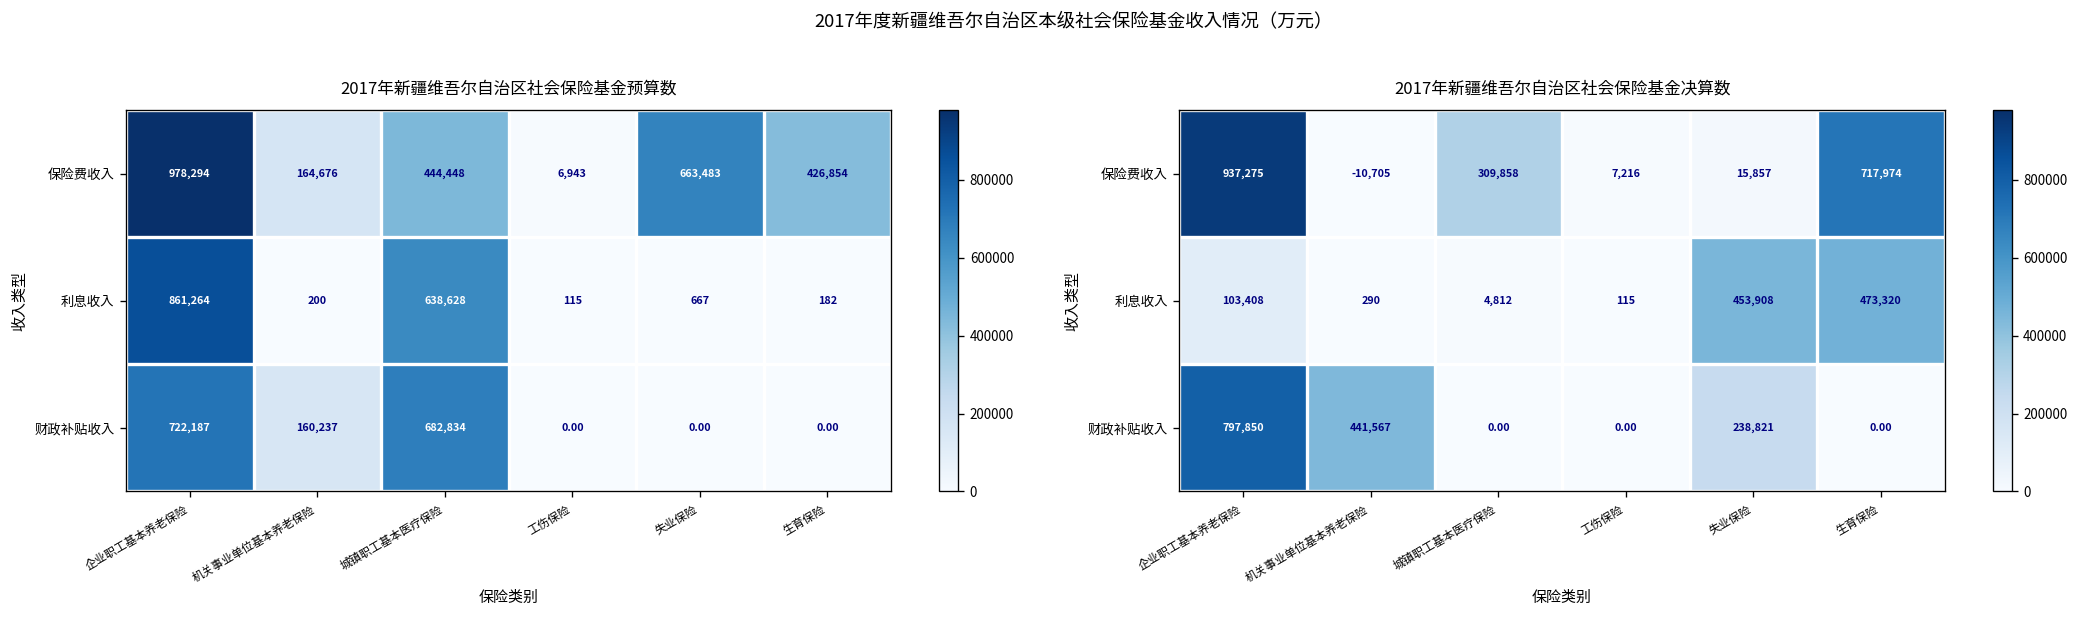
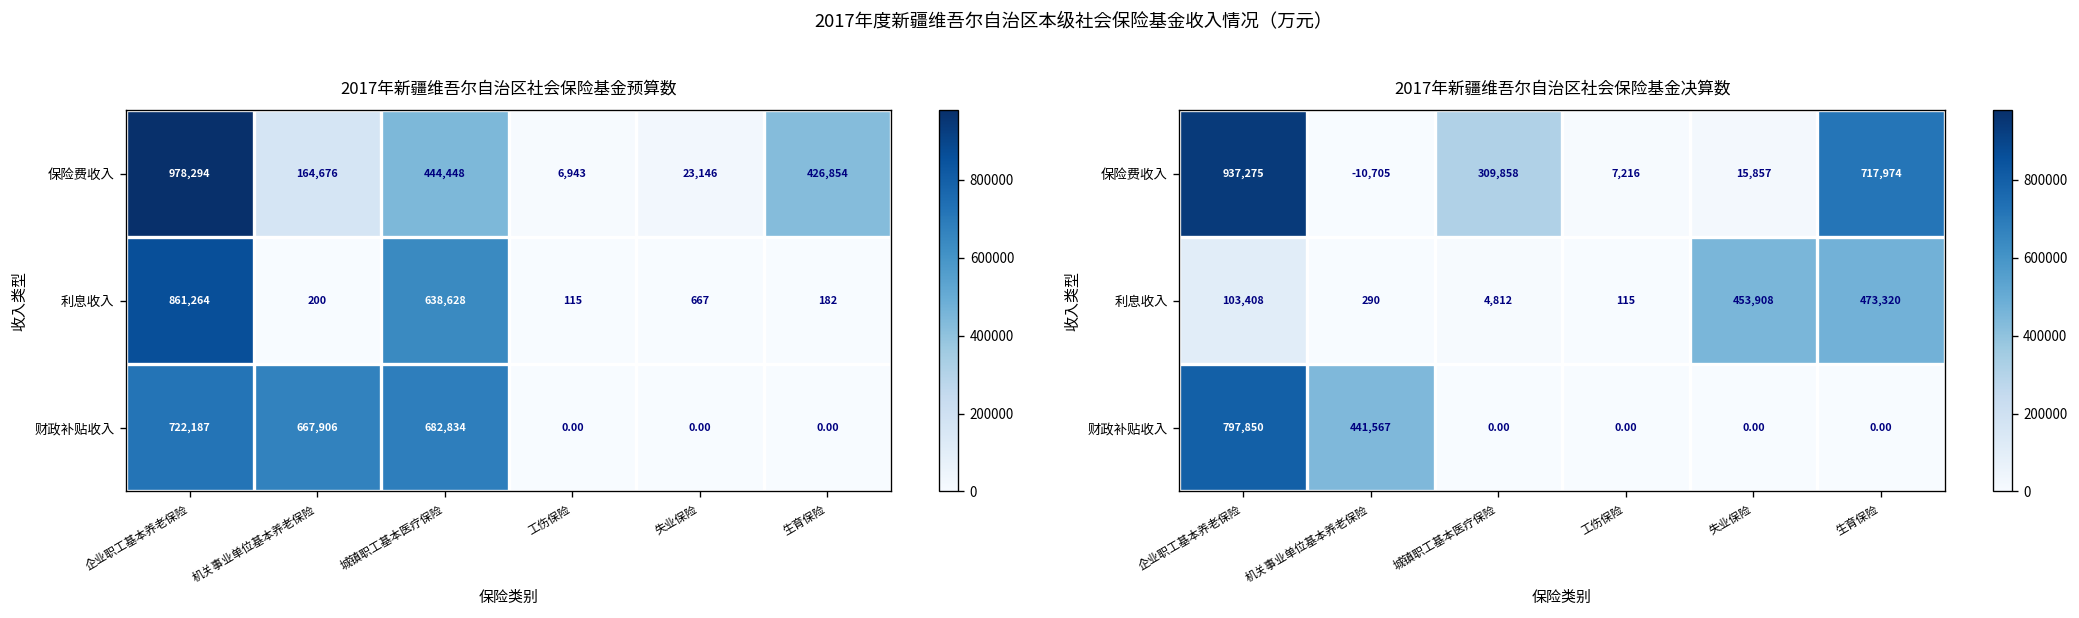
  {
    "2017年新疆维吾尔自治区社会保险基金预算数": {
      "保险费收入": {
        "企业职工基本养老保险": "978,294",
        "机关事业单位基本养老保险": "164,676",
        "城镇职工基本医疗保险": "444,448",
        "工伤保险": "6,943",
-       "失业保险": "663,483",
+       "失业保险": "23,146",
        "生育保险": "426,854"
      },
      "利息收入": {
        "企业职工基本养老保险": "861,264",
        "机关事业单位基本养老保险": "200",
        "城镇职工基本医疗保险": "638,628",
        "工伤保险": "115",
        "失业保险": "667",
        "生育保险": "182"
      },
      "财政补贴收入": {
        "企业职工基本养老保险": "722,187",
-       "机关事业单位基本养老保险": "160,237",
+       "机关事业单位基本养老保险": "667,906",
        "城镇职工基本医疗保险": "682,834",
        "工伤保险": "0.00",
        "失业保险": "0.00",
        "生育保险": "0.00"
      }
    },
    "2017年新疆维吾尔自治区社会保险基金决算数": {
      "保险费收入": {
        "企业职工基本养老保险": "937,275",
        "机关事业单位基本养老保险": "-10,705",
        "城镇职工基本医疗保险": "309,858",
        "工伤保险": "7,216",
        "失业保险": "15,857",
        "生育保险": "717,974"
      },
      "利息收入": {
        "企业职工基本养老保险": "103,408",
        "机关事业单位基本养老保险": "290",
        "城镇职工基本医疗保险": "4,812",
        "工伤保险": "115",
        "失业保险": "453,908",
        "生育保险": "473,320"
      },
      "财政补贴收入": {
        "企业职工基本养老保险": "797,850",
        "机关事业单位基本养老保险": "441,567",
        "城镇职工基本医疗保险": "0.00",
        "工伤保险": "0.00",
-       "失业保险": "238,821",
+       "失业保险": "0.00",
        "生育保险": "0.00"
      }
    }
  }
